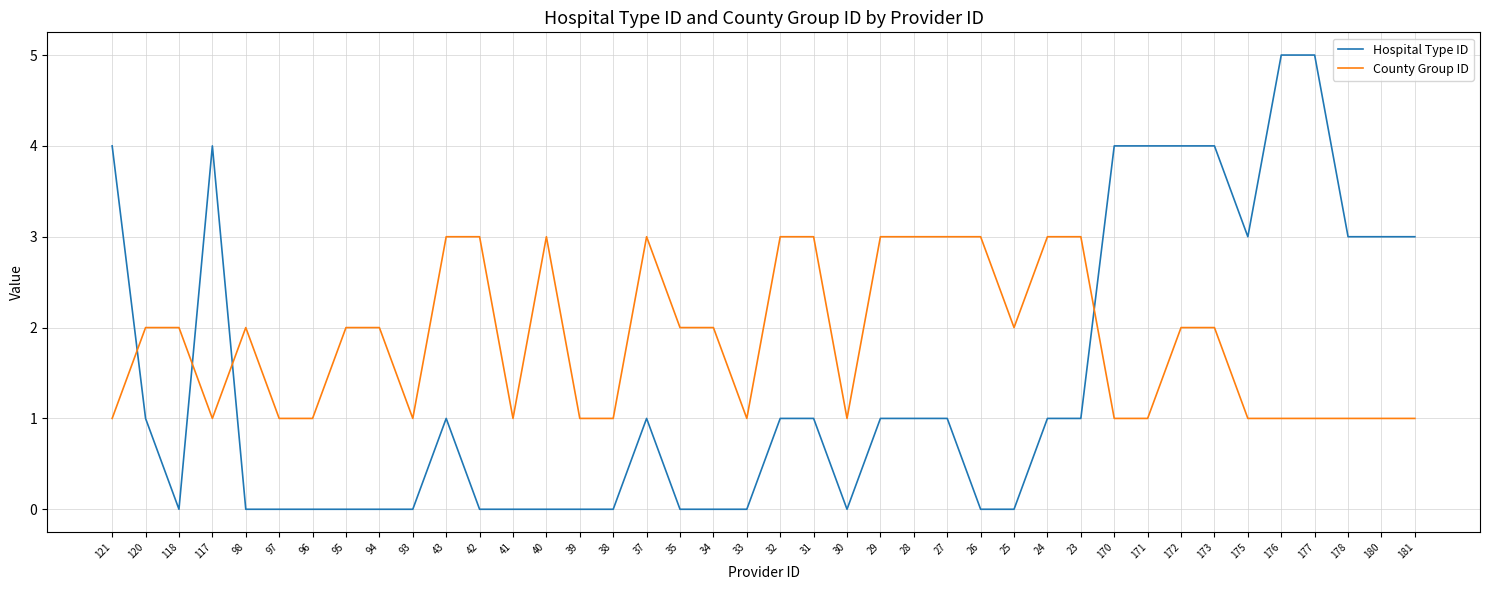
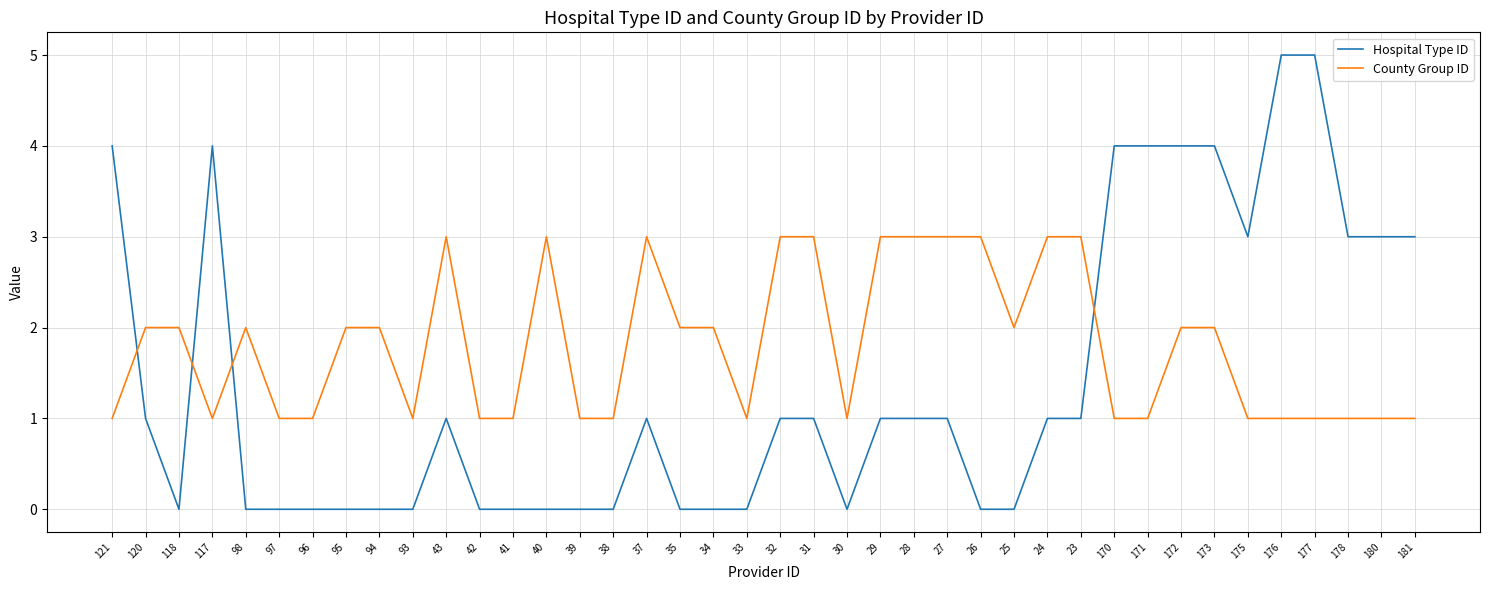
  {
    "Hospital Type ID": {
      "121": 4,
      "120": 1,
      "118": 0,
      "117": 4,
      "98": 0,
      "97": 0,
      "96": 0,
      "95": 0,
      "94": 0,
      "93": 0,
      "43": 1,
      "42": 0,
      "41": 0,
      "40": 0,
      "39": 0,
      "38": 0,
      "37": 1,
      "35": 0,
      "34": 0,
      "33": 0,
      "32": 1,
      "31": 1,
      "30": 0,
      "29": 1,
      "28": 1,
      "27": 1,
      "26": 0,
      "25": 0,
      "24": 1,
      "23": 1,
      "170": 4,
      "171": 4,
      "172": 4,
      "173": 4,
      "175": 3,
      "176": 5,
      "177": 5,
      "178": 3,
      "180": 3,
      "181": 3
    },
    "County Group ID": {
      "121": 1,
      "120": 2,
      "118": 2,
      "117": 1,
      "98": 2,
      "97": 1,
      "96": 1,
      "95": 2,
      "94": 2,
      "93": 1,
      "43": 3,
-     "42": 3,
+     "42": 1,
      "41": 1,
      "40": 3,
      "39": 1,
      "38": 1,
      "37": 3,
      "35": 2,
      "34": 2,
      "33": 1,
      "32": 3,
      "31": 3,
      "30": 1,
      "29": 3,
      "28": 3,
      "27": 3,
      "26": 3,
      "25": 2,
      "24": 3,
      "23": 3,
      "170": 1,
      "171": 1,
      "172": 2,
      "173": 2,
      "175": 1,
      "176": 1,
      "177": 1,
      "178": 1,
      "180": 1,
      "181": 1
    }
  }
